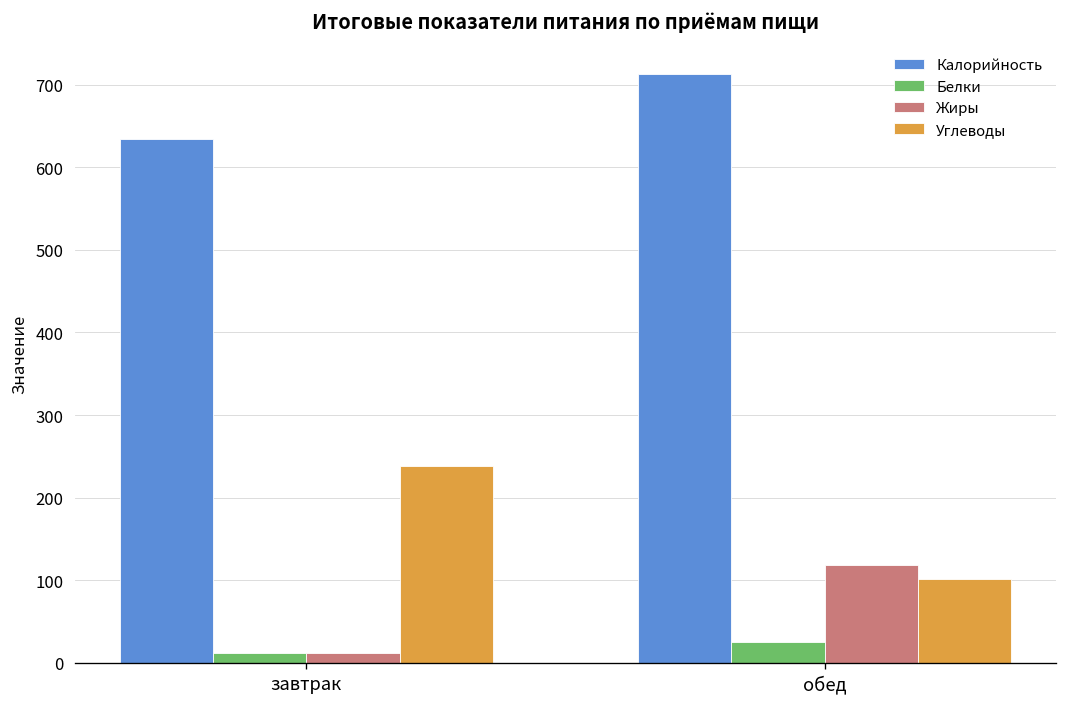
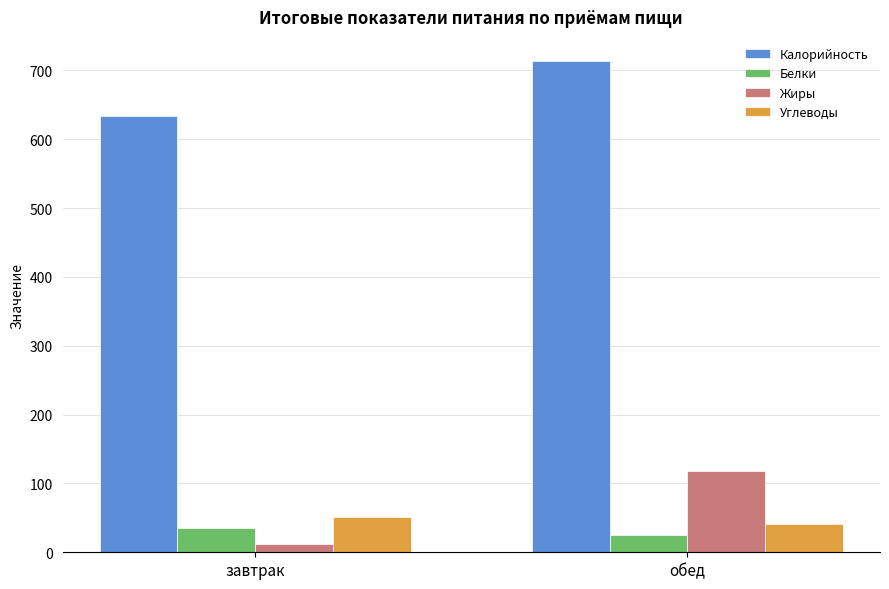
  {
    "Калорийность": {
      "завтрак": 630,
      "обед": 710
    },
    "Белки": {
-     "завтрак": 10,
+     "завтрак": 30,
      "обед": 30
    },
    "Жиры": {
      "завтрак": 10,
      "обед": 120
    },
    "Углеводы": {
-     "завтрак": 240,
-     "обед": 100
+     "завтрак": 50,
+     "обед": 40
    }
  }
